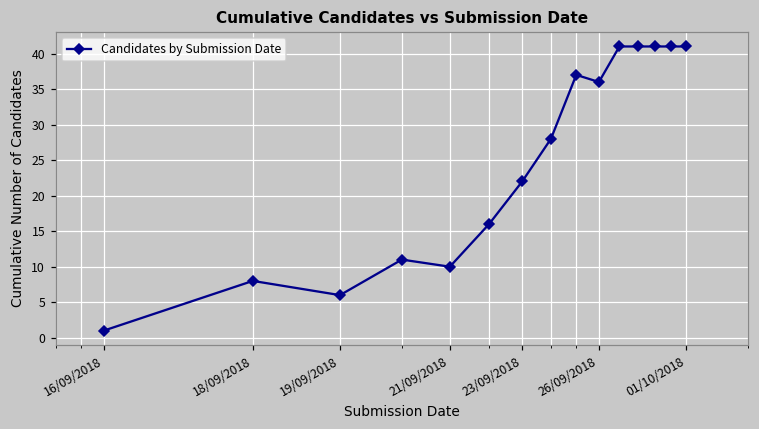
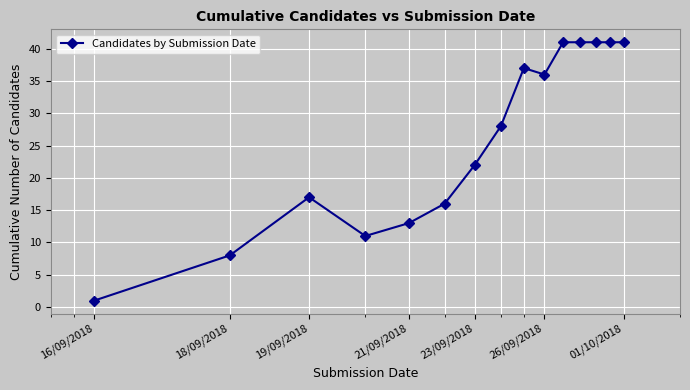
  {
    "16/09/2018": 1,
    "18/09/2018": 8,
-   "19/09/2018": 6,
-   "21/09/2018": 10,
+   "19/09/2018": 17,
+   "21/09/2018": 13,
    "23/09/2018": 22,
    "26/09/2018": 36,
    "01/10/2018": 41
  }
